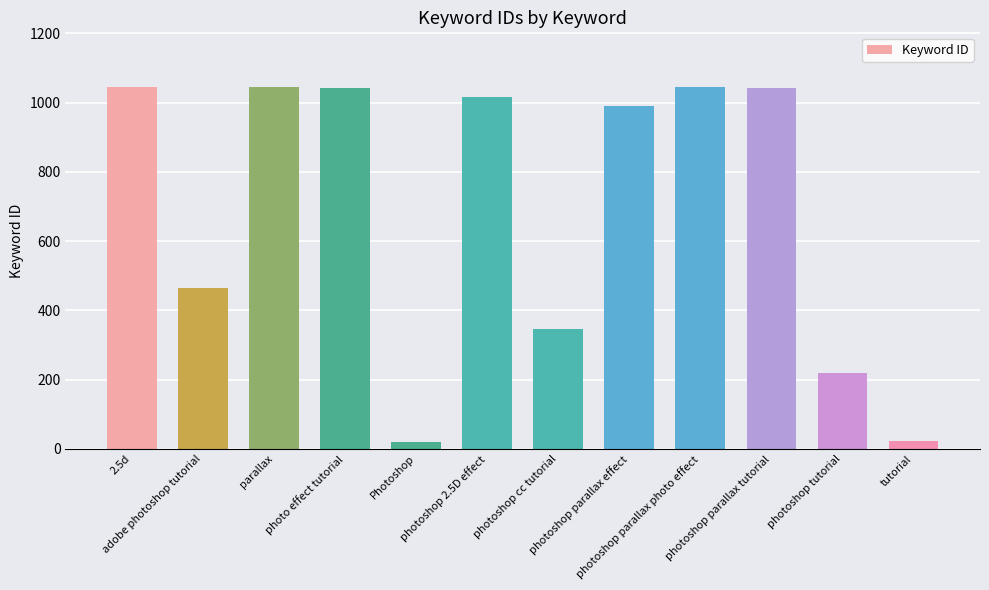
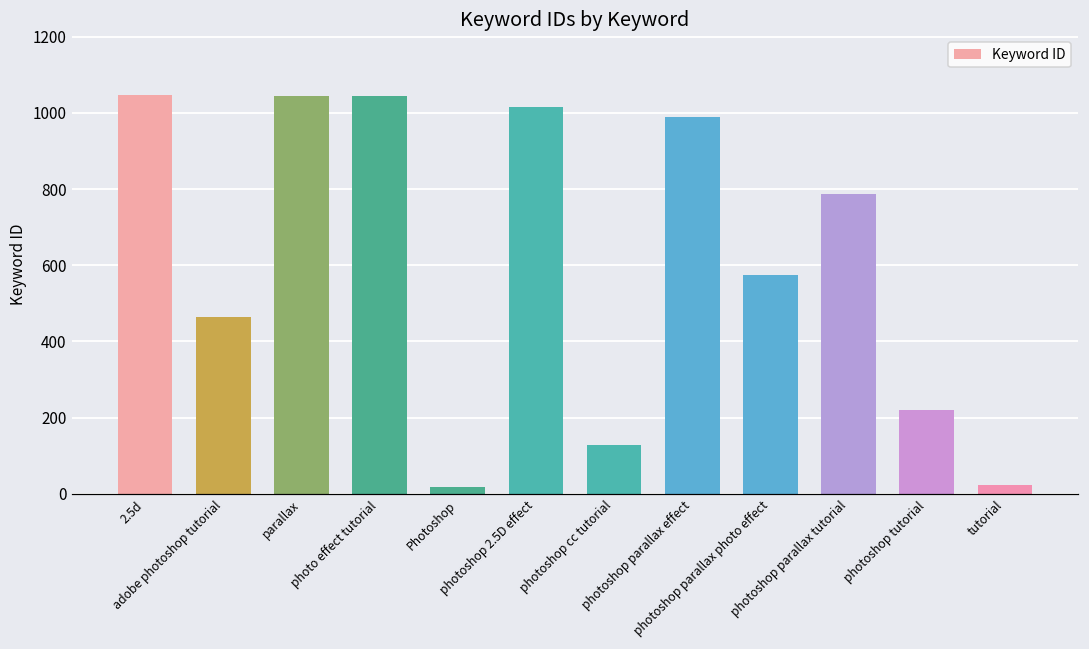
  {
    "2.5d": 1050,
    "adobe photoshop tutorial": 470,
    "parallax": 1050,
    "photo effect tutorial": 1040,
    "Photoshop": 20,
    "photoshop 2.5D effect": 1020,
-   "photoshop cc tutorial": 350,
+   "photoshop cc tutorial": 130,
    "photoshop parallax effect": 990,
-   "photoshop parallax photo effect": 1040,
-   "photoshop parallax tutorial": 1040,
+   "photoshop parallax photo effect": 580,
+   "photoshop parallax tutorial": 790,
    "photoshop tutorial": 220,
    "tutorial": 20
  }
